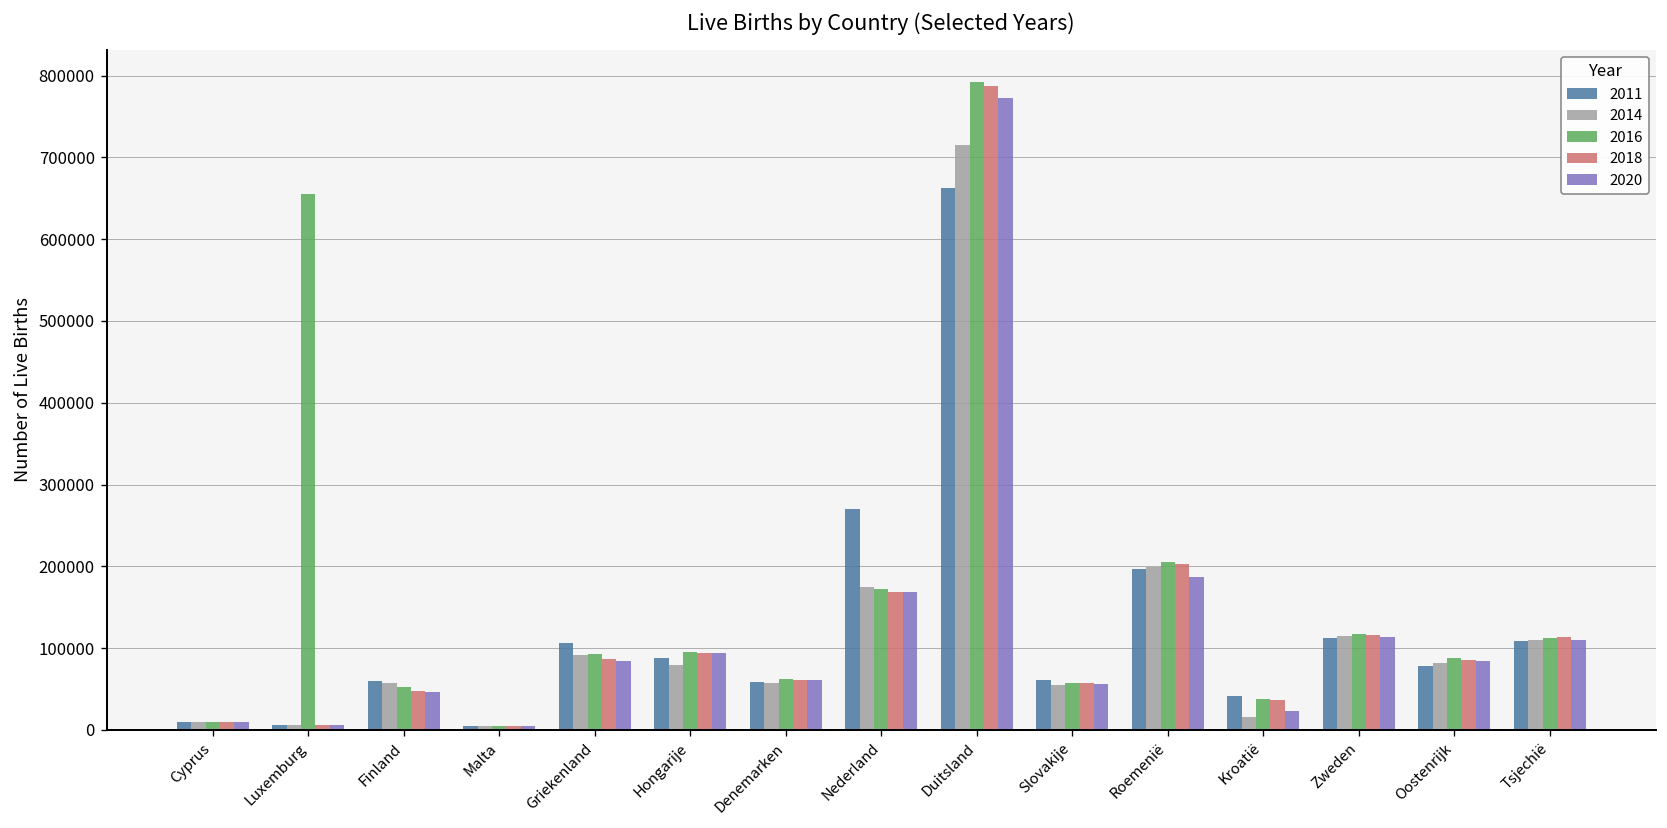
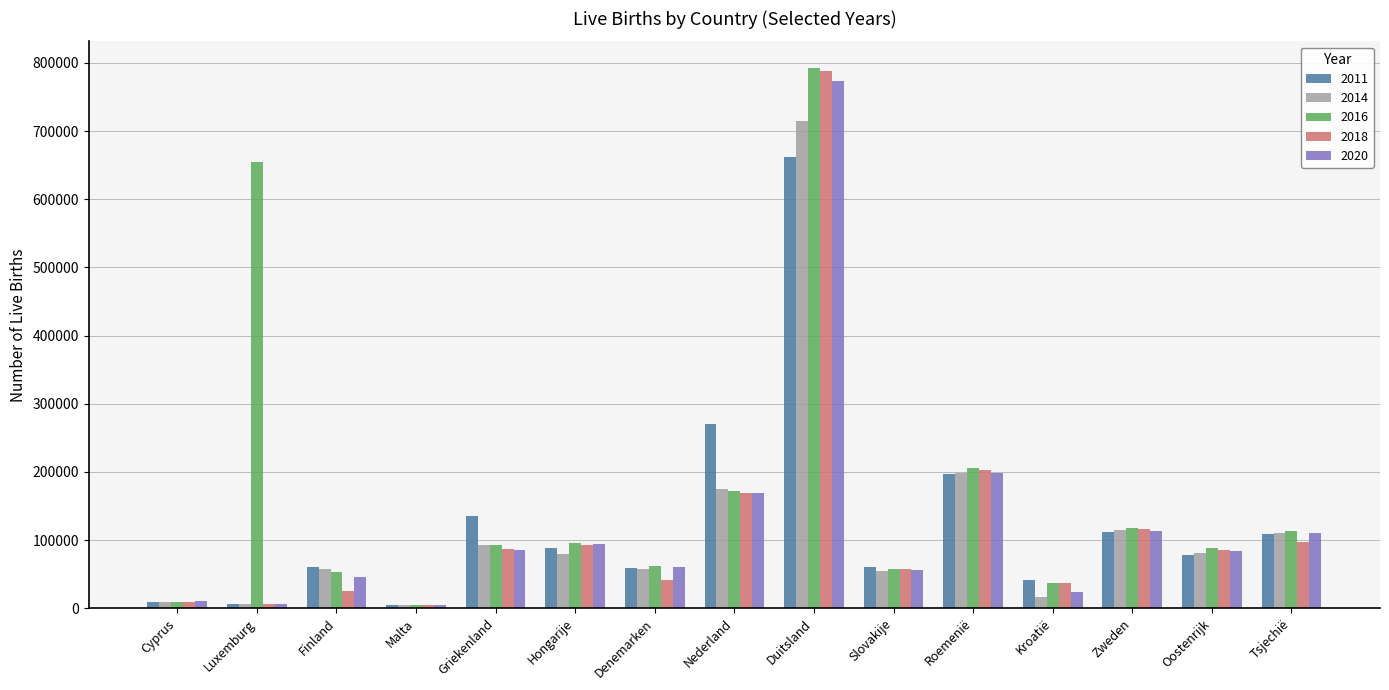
  {
    "2011": {
      "Cyprus": 10000,
      "Luxemburg": 10000,
      "Finland": 60000,
      "Malta": 0,
-     "Griekenland": 110000,
+     "Griekenland": 140000,
      "Hongarije": 90000,
      "Denemarken": 60000,
      "Nederland": 270000,
      "Duitsland": 660000,
      "Slovakije": 60000,
      "Roemenië": 200000,
      "Kroatië": 40000,
      "Zweden": 110000,
      "Oostenrijk": 80000,
      "Tsjechië": 110000
    },
    "2014": {
      "Cyprus": 10000,
      "Luxemburg": 10000,
      "Finland": 60000,
      "Malta": 0,
      "Griekenland": 90000,
      "Hongarije": 80000,
      "Denemarken": 60000,
      "Nederland": 180000,
      "Duitsland": 710000,
      "Slovakije": 60000,
      "Roemenië": 200000,
      "Kroatië": 20000,
      "Zweden": 110000,
      "Oostenrijk": 80000,
      "Tsjechië": 110000
    },
    "2016": {
      "Cyprus": 10000,
      "Luxemburg": 650000,
      "Finland": 50000,
      "Malta": 0,
      "Griekenland": 90000,
      "Hongarije": 100000,
      "Denemarken": 60000,
      "Nederland": 170000,
      "Duitsland": 790000,
      "Slovakije": 60000,
      "Roemenië": 210000,
      "Kroatië": 40000,
      "Zweden": 120000,
      "Oostenrijk": 90000,
      "Tsjechië": 110000
    },
    "2018": {
      "Cyprus": 10000,
      "Luxemburg": 10000,
-     "Finland": 50000,
+     "Finland": 20000,
      "Malta": 0,
      "Griekenland": 90000,
      "Hongarije": 90000,
-     "Denemarken": 60000,
+     "Denemarken": 40000,
      "Nederland": 170000,
      "Duitsland": 790000,
      "Slovakije": 60000,
      "Roemenië": 200000,
      "Kroatië": 40000,
      "Zweden": 120000,
      "Oostenrijk": 90000,
-     "Tsjechië": 110000
+     "Tsjechië": 100000
    },
    "2020": {
      "Cyprus": 10000,
      "Luxemburg": 10000,
      "Finland": 50000,
      "Malta": 0,
      "Griekenland": 80000,
      "Hongarije": 90000,
      "Denemarken": 60000,
      "Nederland": 170000,
      "Duitsland": 770000,
      "Slovakije": 60000,
-     "Roemenië": 190000,
+     "Roemenië": 200000,
      "Kroatië": 20000,
      "Zweden": 110000,
      "Oostenrijk": 80000,
      "Tsjechië": 110000
    }
  }
